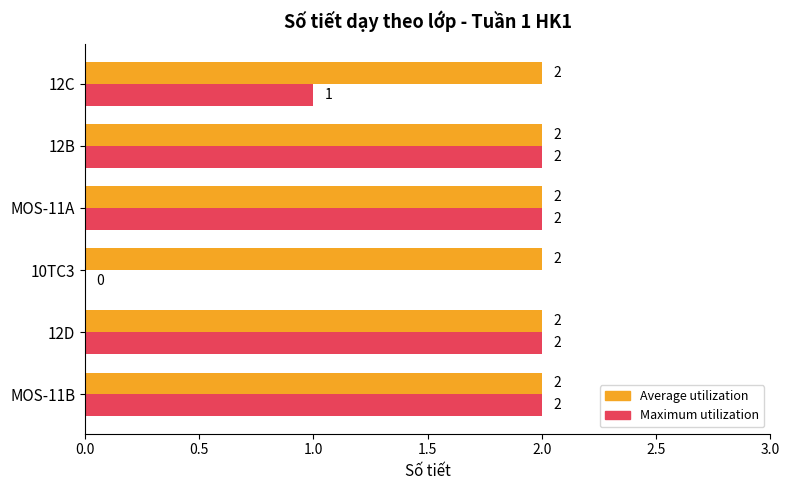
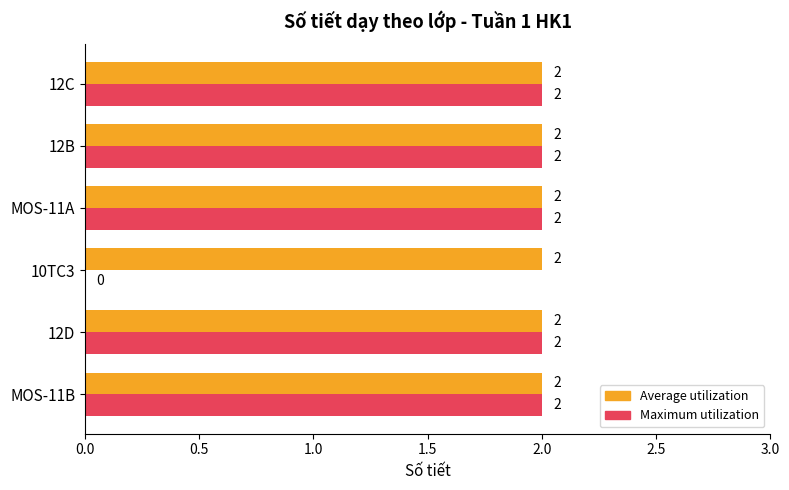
  {
    "Average utilization": {
      "12C": 2,
      "12B": 2,
      "MOS-11A": 2,
      "10TC3": 2,
      "12D": 2,
      "MOS-11B": 2
    },
    "Maximum utilization": {
-     "12C": 1,
+     "12C": 2,
      "12B": 2,
      "MOS-11A": 2,
      "10TC3": 0,
      "12D": 2,
      "MOS-11B": 2
    }
  }
